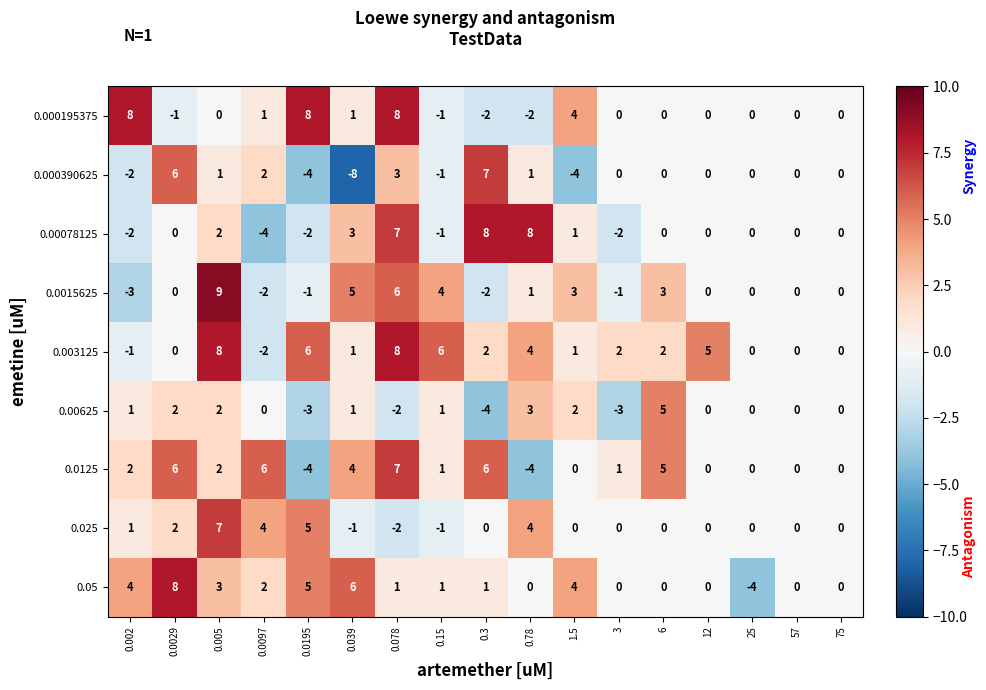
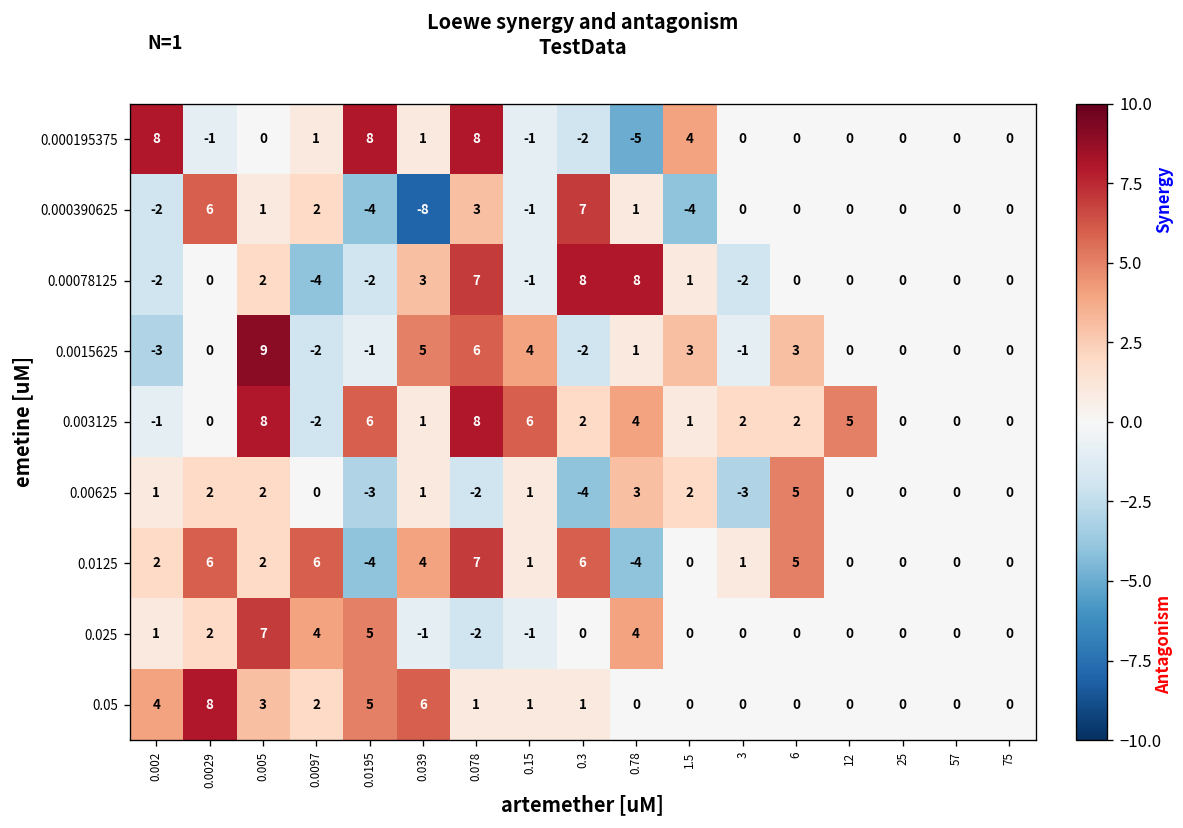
  {
    "0.000195375": {
      "0.002": 8,
      "0.0029": -1,
      "0.005": 0,
      "0.0097": 1,
      "0.0195": 8,
      "0.039": 1,
      "0.078": 8,
      "0.15": -1,
      "0.3": -2,
-     "0.78": -2,
+     "0.78": -5,
      "1.5": 4,
      "3": 0,
      "6": 0,
      "12": 0,
      "25": 0,
      "57": 0,
      "75": 0
    },
    "0.000390625": {
      "0.002": -2,
      "0.0029": 6,
      "0.005": 1,
      "0.0097": 2,
      "0.0195": -4,
      "0.039": -8,
      "0.078": 3,
      "0.15": -1,
      "0.3": 7,
      "0.78": 1,
      "1.5": -4,
      "3": 0,
      "6": 0,
      "12": 0,
      "25": 0,
      "57": 0,
      "75": 0
    },
    "0.00078125": {
      "0.002": -2,
      "0.0029": 0,
      "0.005": 2,
      "0.0097": -4,
      "0.0195": -2,
      "0.039": 3,
      "0.078": 7,
      "0.15": -1,
      "0.3": 8,
      "0.78": 8,
      "1.5": 1,
      "3": -2,
      "6": 0,
      "12": 0,
      "25": 0,
      "57": 0,
      "75": 0
    },
    "0.0015625": {
      "0.002": -3,
      "0.0029": 0,
      "0.005": 9,
      "0.0097": -2,
      "0.0195": -1,
      "0.039": 5,
      "0.078": 6,
      "0.15": 4,
      "0.3": -2,
      "0.78": 1,
      "1.5": 3,
      "3": -1,
      "6": 3,
      "12": 0,
      "25": 0,
      "57": 0,
      "75": 0
    },
    "0.003125": {
      "0.002": -1,
      "0.0029": 0,
      "0.005": 8,
      "0.0097": -2,
      "0.0195": 6,
      "0.039": 1,
      "0.078": 8,
      "0.15": 6,
      "0.3": 2,
      "0.78": 4,
      "1.5": 1,
      "3": 2,
      "6": 2,
      "12": 5,
      "25": 0,
      "57": 0,
      "75": 0
    },
    "0.00625": {
      "0.002": 1,
      "0.0029": 2,
      "0.005": 2,
      "0.0097": 0,
      "0.0195": -3,
      "0.039": 1,
      "0.078": -2,
      "0.15": 1,
      "0.3": -4,
      "0.78": 3,
      "1.5": 2,
      "3": -3,
      "6": 5,
      "12": 0,
      "25": 0,
      "57": 0,
      "75": 0
    },
    "0.0125": {
      "0.002": 2,
      "0.0029": 6,
      "0.005": 2,
      "0.0097": 6,
      "0.0195": -4,
      "0.039": 4,
      "0.078": 7,
      "0.15": 1,
      "0.3": 6,
      "0.78": -4,
      "1.5": 0,
      "3": 1,
      "6": 5,
      "12": 0,
      "25": 0,
      "57": 0,
      "75": 0
    },
    "0.025": {
      "0.002": 1,
      "0.0029": 2,
      "0.005": 7,
      "0.0097": 4,
      "0.0195": 5,
      "0.039": -1,
      "0.078": -2,
      "0.15": -1,
      "0.3": 0,
      "0.78": 4,
      "1.5": 0,
      "3": 0,
      "6": 0,
      "12": 0,
      "25": 0,
      "57": 0,
      "75": 0
    },
    "0.05": {
      "0.002": 4,
      "0.0029": 8,
      "0.005": 3,
      "0.0097": 2,
      "0.0195": 5,
      "0.039": 6,
      "0.078": 1,
      "0.15": 1,
      "0.3": 1,
      "0.78": 0,
-     "1.5": 4,
+     "1.5": 0,
      "3": 0,
      "6": 0,
      "12": 0,
-     "25": -4,
+     "25": 0,
      "57": 0,
      "75": 0
    }
  }
